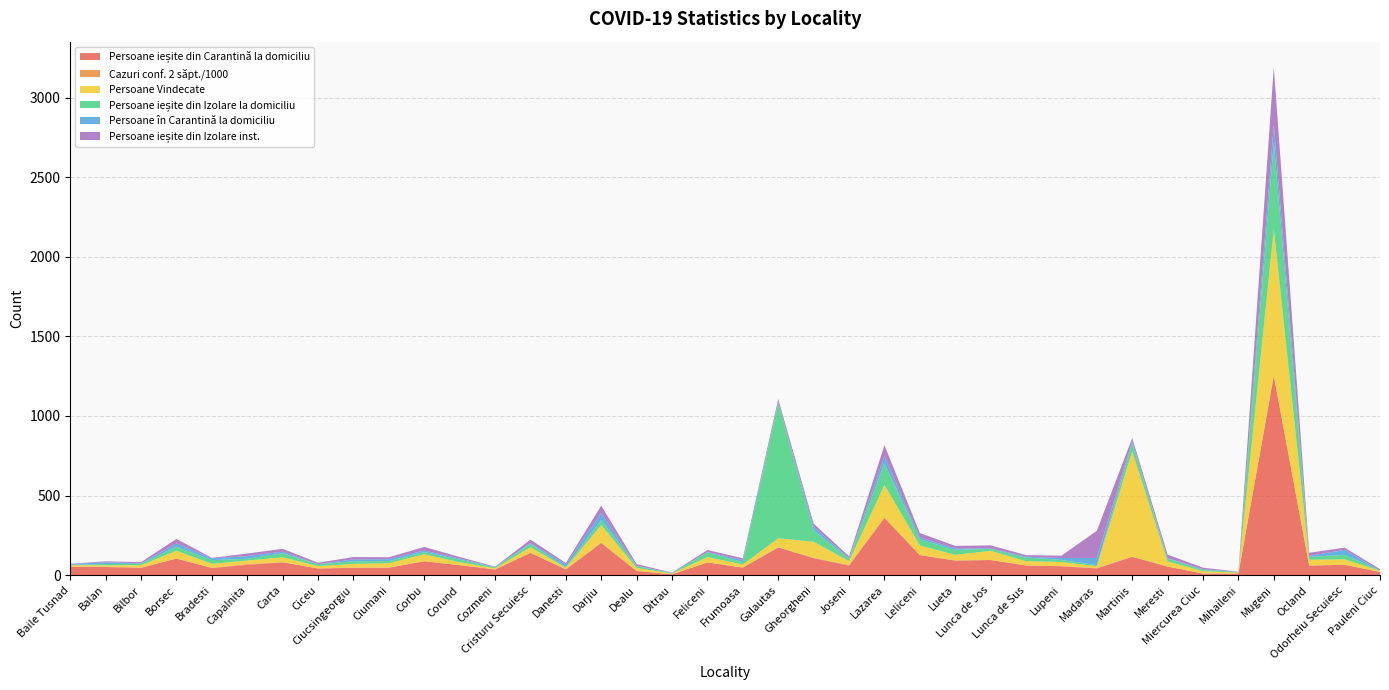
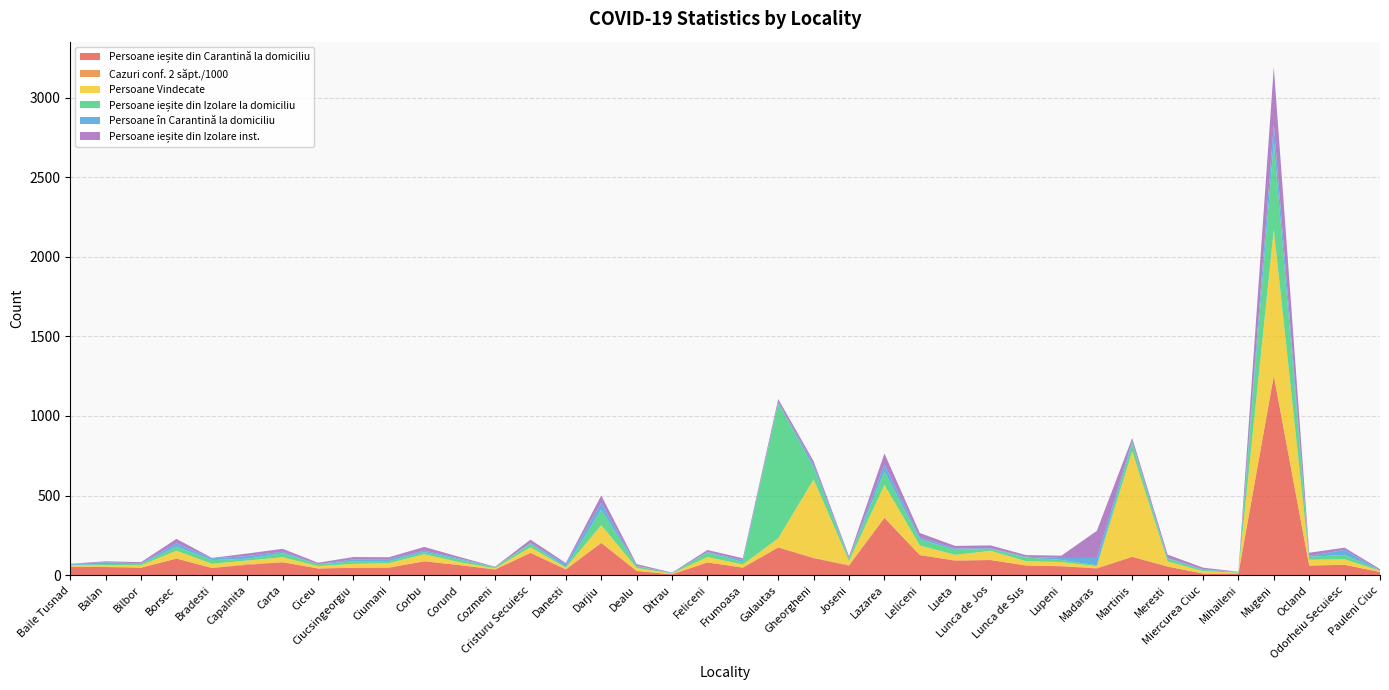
  {
    "Persoane Vindecate": {
      "Borsec": 50,
      "Bradesti": 20,
      "Carta": 30,
      "Ciucsingeorgiu": 20,
      "Cristuru Secuiesc": 40,
      "Darjiu": 110,
      "Feliceni": 30,
      "Galautas": 60,
-     "Gheorgheni": 100,
+     "Gheorgheni": 490,
      "Lazarea": 210,
      "Leliceni": 60,
      "Lueta": 30,
      "Lunca de Sus": 30,
      "Martinis": 660,
      "Meresti": 30,
      "Mugeni": 920,
      "Ocland": 40,
      "Odorheiu Secuiesc": 30
    },
    "Persoane ieșite din Izolare la domiciliu": {
      "Borsec": 30,
-     "Darjiu": 30,
+     "Darjiu": 100,
      "Gheorgheni": 70,
-     "Lazarea": 140,
+     "Lazarea": 80,
      "Mugeni": 540,
      "Odorheiu Secuiesc": 30
    },
    "Persoane în Carantină la domiciliu": {
      "Borsec": 20,
      "Capalnita": 20,
      "Darjiu": 40,
      "Gheorgheni": 20,
      "Lazarea": 50,
      "Madaras": 50,
      "Mugeni": 110
    },
    "Persoane ieșite din Izolare inst.": {
      "Borsec": 30,
      "Capalnita": 20,
      "Carta": 20,
      "Corbu": 20,
      "Cristuru Secuiesc": 20,
      "Darjiu": 50,
      "Galautas": 20,
      "Gheorgheni": 20,
      "Lazarea": 70,
      "Leliceni": 30,
      "Lunca de Jos": 20,
      "Madaras": 170,
      "Martinis": 20,
      "Meresti": 20,
      "Mugeni": 360,
      "Ocland": 20
    }
  }
